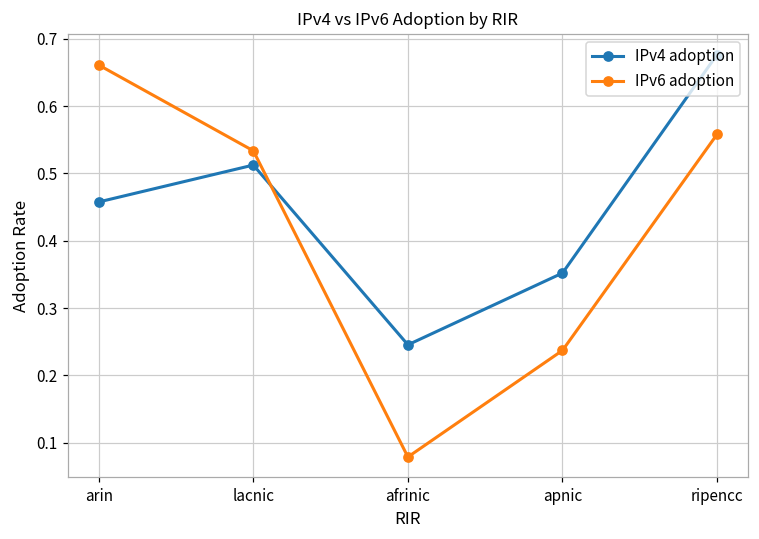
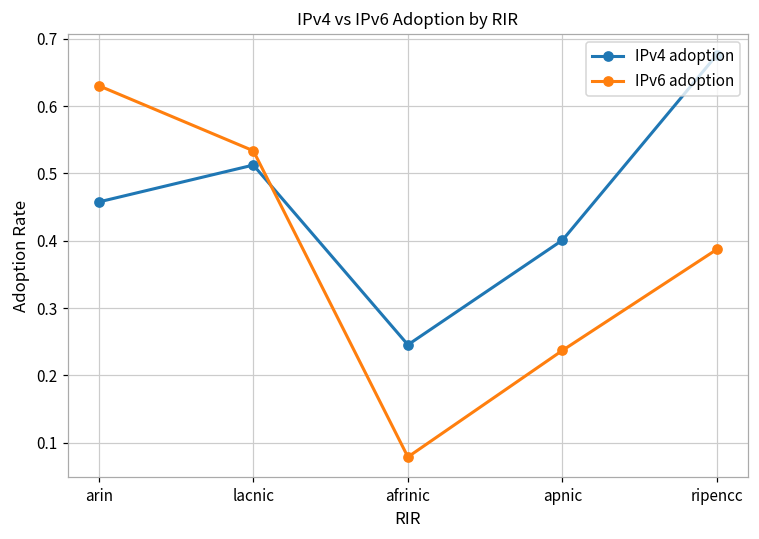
  {
    "IPv4 adoption": {
      "arin": 0.46,
      "lacnic": 0.51,
      "afrinic": 0.25,
-     "apnic": 0.35
+     "apnic": 0.40
    },
    "IPv6 adoption": {
-     "arin": 0.66,
+     "arin": 0.63,
      "lacnic": 0.53,
      "afrinic": 0.08,
      "apnic": 0.24,
-     "ripencc": 0.56
+     "ripencc": 0.39
    }
  }
